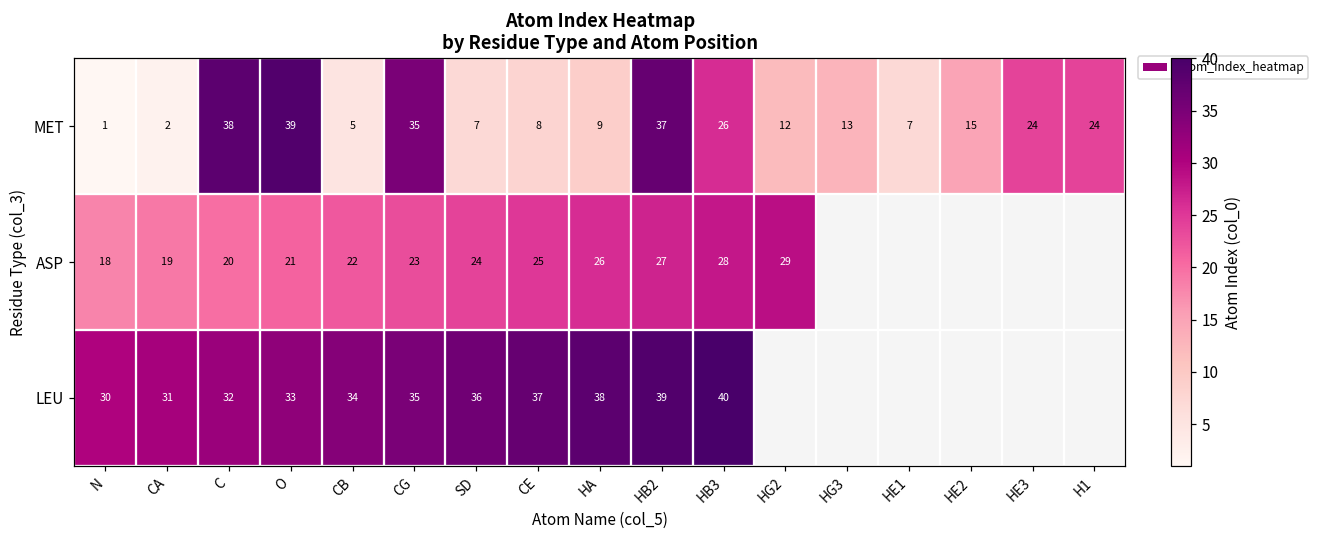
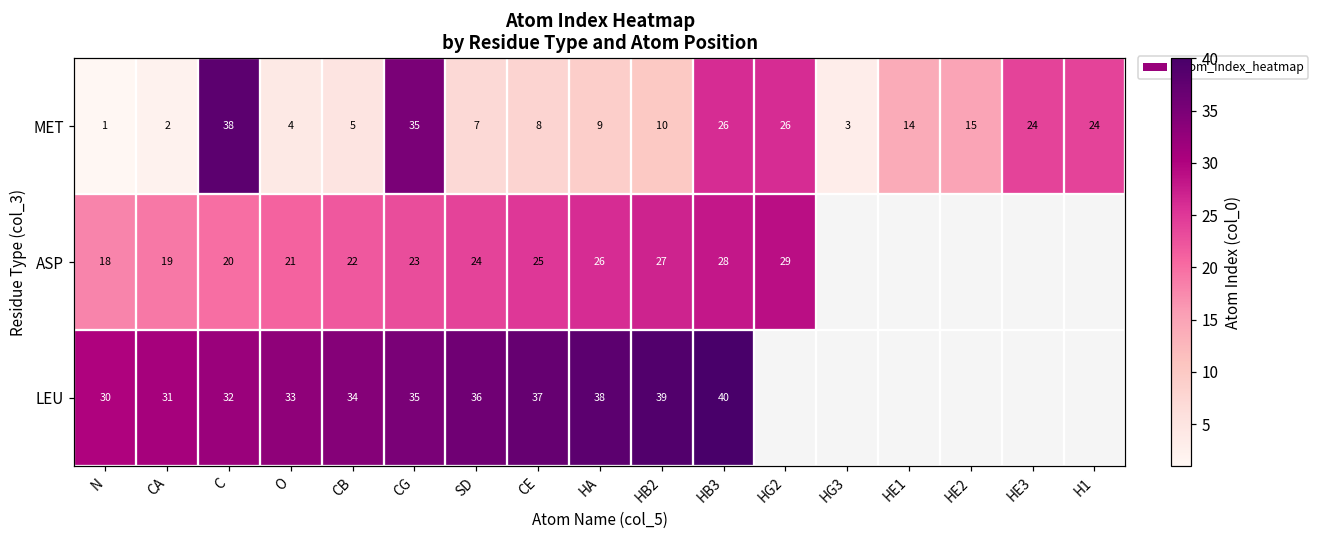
  {
    "MET": {
      "N": 1,
      "CA": 2,
      "C": 38,
-     "O": 39,
+     "O": 4,
      "CB": 5,
      "CG": 35,
      "SD": 7,
      "CE": 8,
      "HA": 9,
-     "HB2": 37,
+     "HB2": 10,
      "HB3": 26,
-     "HG2": 12,
-     "HG3": 13,
-     "HE1": 7,
+     "HG2": 26,
+     "HG3": 3,
+     "HE1": 14,
      "HE2": 15,
      "HE3": 24,
      "H1": 24
    },
    "ASP": {
      "N": 18,
      "CA": 19,
      "C": 20,
      "O": 21,
      "CB": 22,
      "CG": 23,
      "SD": 24,
      "CE": 25,
      "HA": 26,
      "HB2": 27,
      "HB3": 28,
      "HG2": 29
    },
    "LEU": {
      "N": 30,
      "CA": 31,
      "C": 32,
      "O": 33,
      "CB": 34,
      "CG": 35,
      "SD": 36,
      "CE": 37,
      "HA": 38,
      "HB2": 39,
      "HB3": 40
    }
  }
